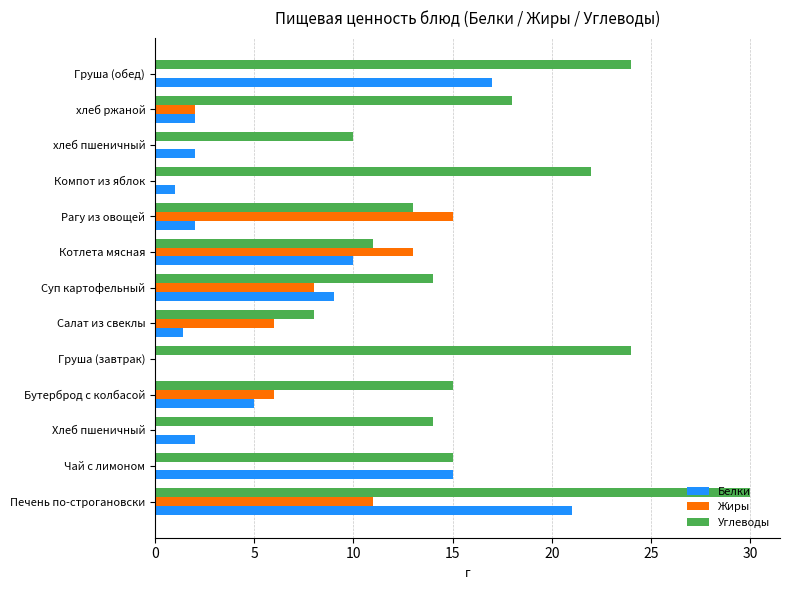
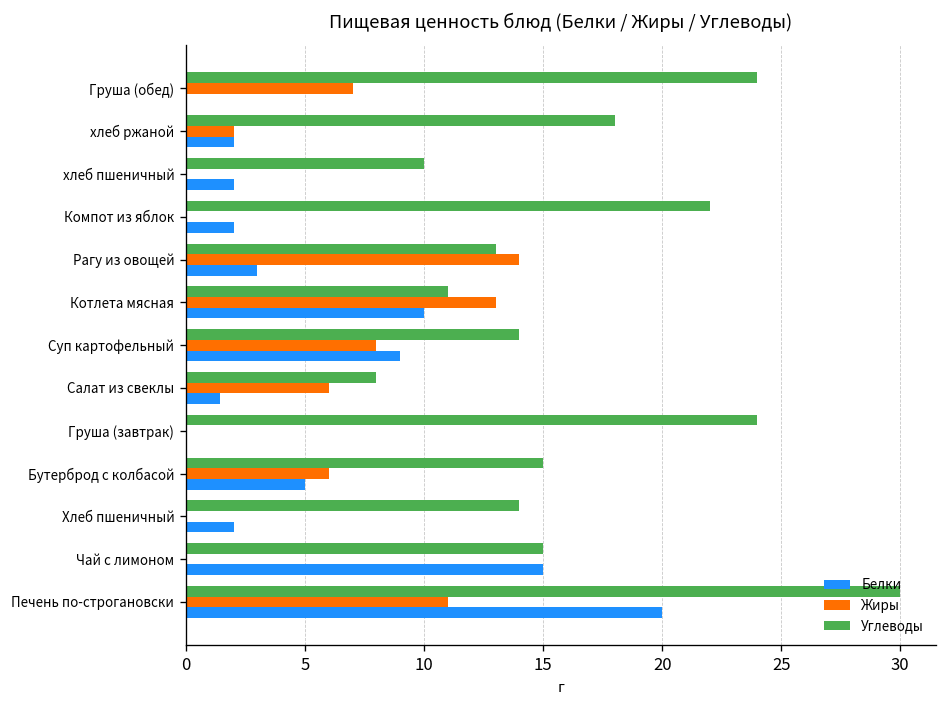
  {
    "Белки": {
-     "Груша (обед)": 17,
+     "Груша (обед)": 0,
      "хлеб ржаной": 2,
      "хлеб пшеничный": 2,
-     "Компот из яблок": 1,
-     "Рагу из овощей": 2,
+     "Компот из яблок": 2,
+     "Рагу из овощей": 3,
      "Котлета мясная": 10,
      "Суп картофельный": 9,
      "Салат из свеклы": 1.4,
      "Груша (завтрак)": 0,
      "Бутерброд с колбасой": 5,
      "Хлеб пшеничный": 2,
      "Чай с лимоном": 15,
-     "Печень по-строгановски": 21
+     "Печень по-строгановски": 20
    },
    "Жиры": {
-     "Груша (обед)": 0,
+     "Груша (обед)": 7,
      "хлеб ржаной": 2,
      "хлеб пшеничный": 0,
      "Компот из яблок": 0,
-     "Рагу из овощей": 15,
+     "Рагу из овощей": 14,
      "Котлета мясная": 13,
      "Суп картофельный": 8,
      "Салат из свеклы": 6,
      "Груша (завтрак)": 0,
      "Бутерброд с колбасой": 6,
      "Хлеб пшеничный": 0,
      "Чай с лимоном": 0,
      "Печень по-строгановски": 11
    },
    "Углеводы": {
      "Груша (обед)": 24,
      "хлеб ржаной": 18,
      "хлеб пшеничный": 10,
      "Компот из яблок": 22,
      "Рагу из овощей": 13,
      "Котлета мясная": 11,
      "Суп картофельный": 14,
      "Салат из свеклы": 8,
      "Груша (завтрак)": 24,
      "Бутерброд с колбасой": 15,
      "Хлеб пшеничный": 14,
      "Чай с лимоном": 15,
      "Печень по-строгановски": 30
    }
  }
